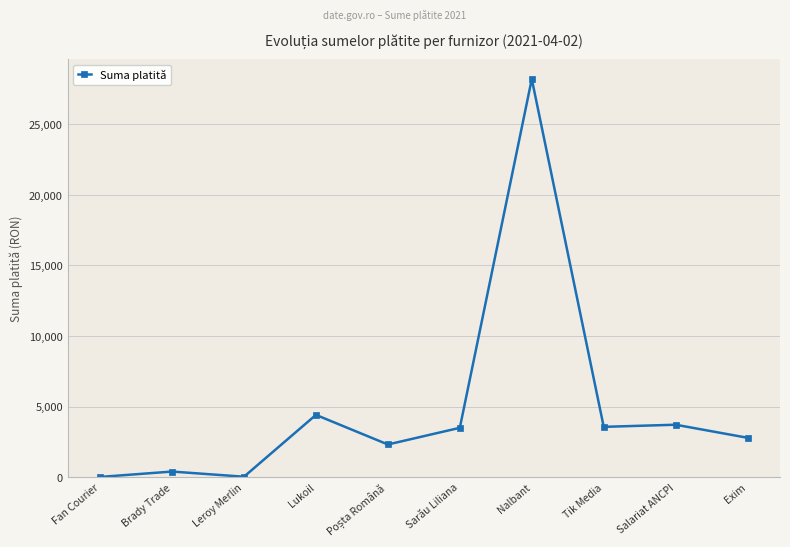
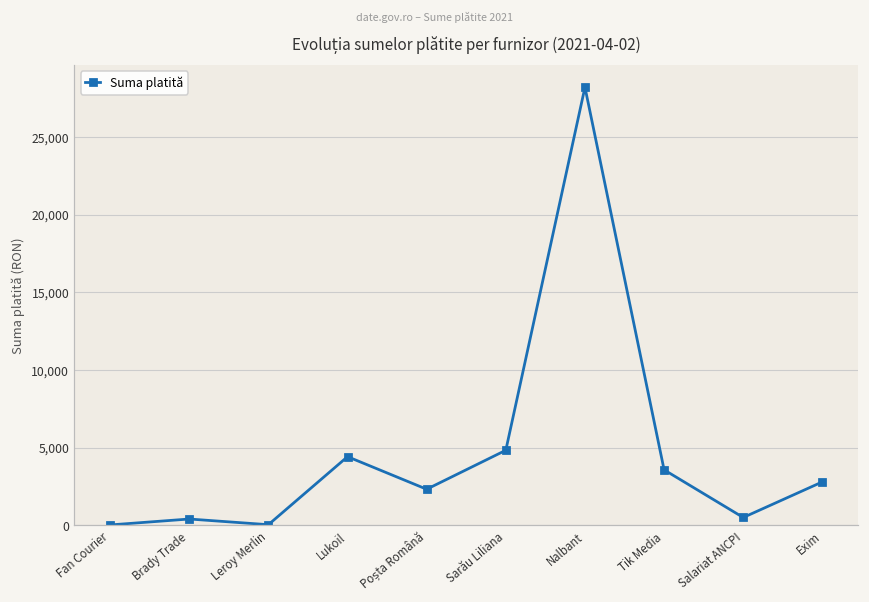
  {
    "Fan Courier": "0",
    "Brady Trade": "400",
    "Leroy Merlin": "0",
    "Lukoil": "4,400",
    "Poșta Română": "2,300",
-   "Sarău Liliana": "3,500",
+   "Sarău Liliana": "4,800",
    "Nalbant": "28,200",
    "Tik Media": "3,600",
-   "Salariat ANCPI": "3,700",
+   "Salariat ANCPI": "500",
    "Exim": "2,800"
  }
